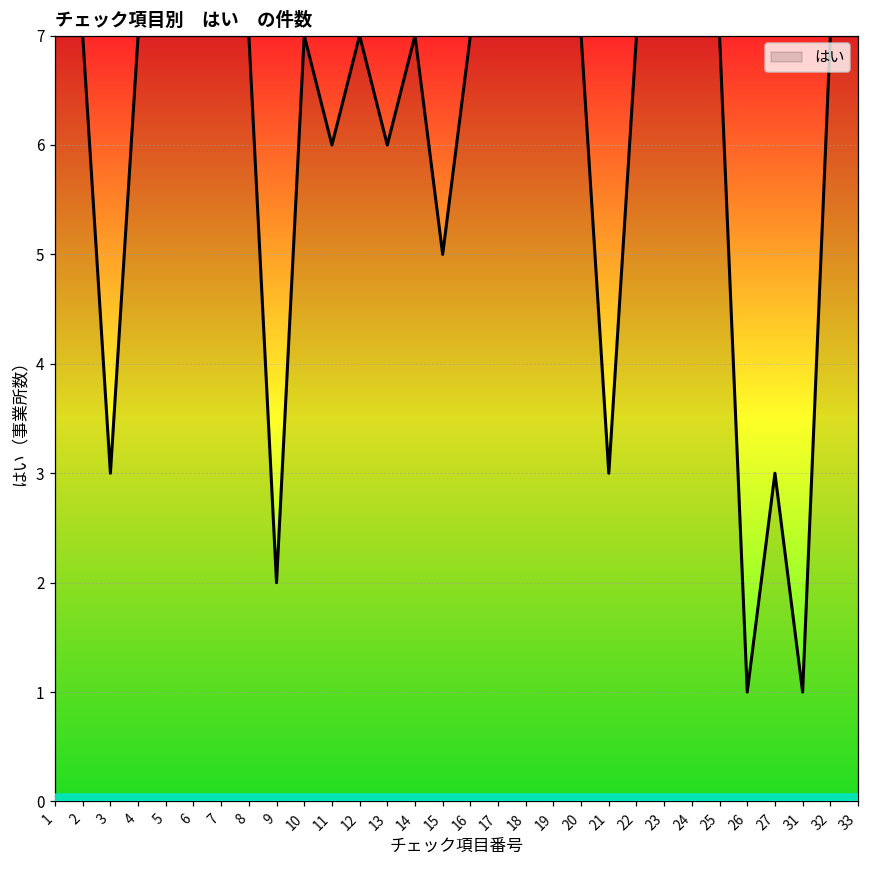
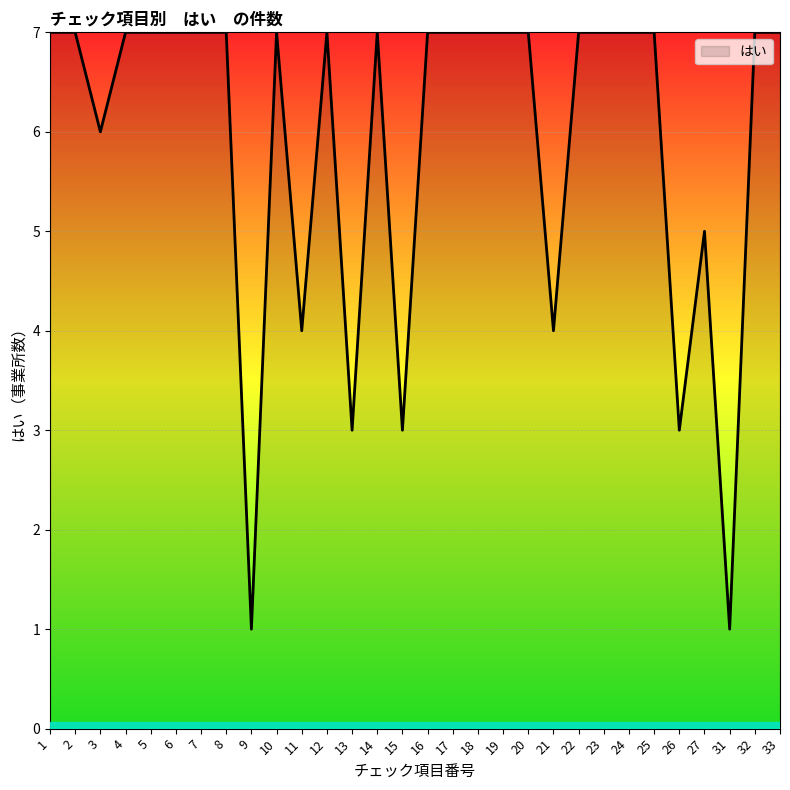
  {
    "1": 7,
    "2": 7,
-   "3": 3,
+   "3": 6,
    "4": 7,
    "5": 7,
    "6": 7,
    "7": 7,
    "8": 7,
-   "9": 2,
+   "9": 1,
    "10": 7,
-   "11": 6,
+   "11": 4,
    "12": 7,
-   "13": 6,
+   "13": 3,
    "14": 7,
-   "15": 5,
+   "15": 3,
    "16": 7,
    "17": 7,
    "18": 7,
    "19": 7,
    "20": 7,
-   "21": 3,
+   "21": 4,
    "22": 7,
    "23": 7,
    "24": 7,
    "25": 7,
-   "26": 1,
-   "27": 3,
+   "26": 3,
+   "27": 5,
    "31": 1,
    "32": 7,
    "33": 7
  }
